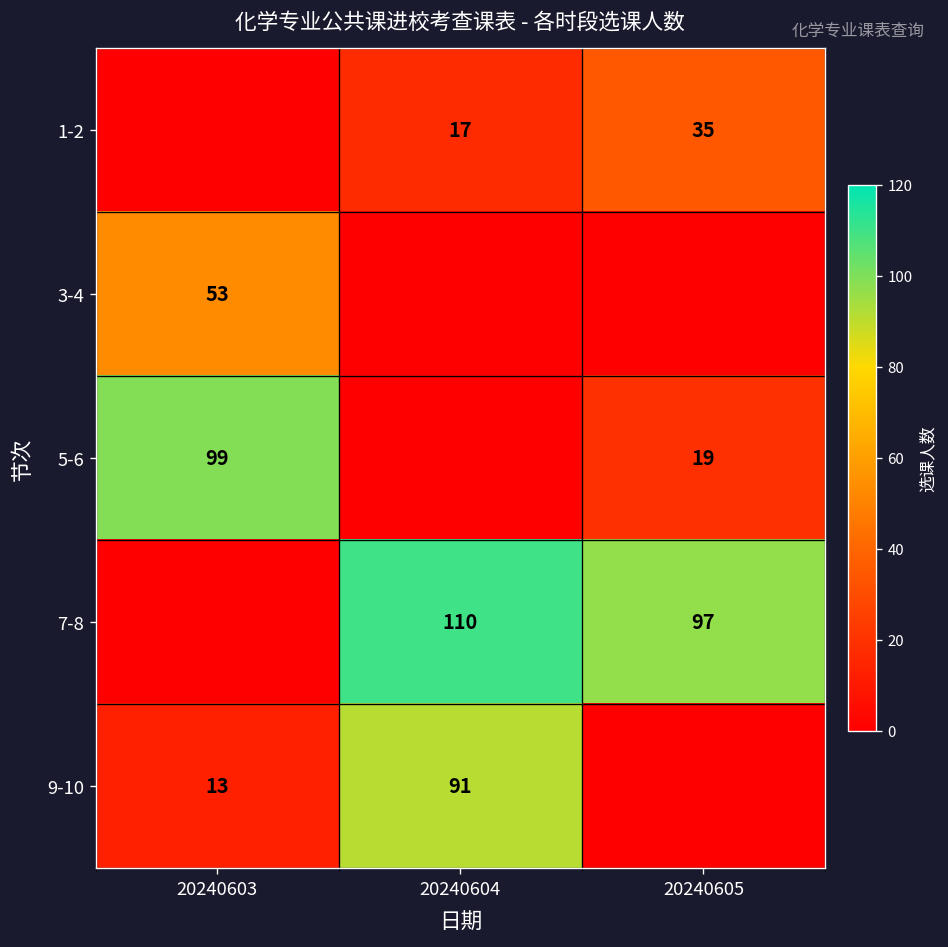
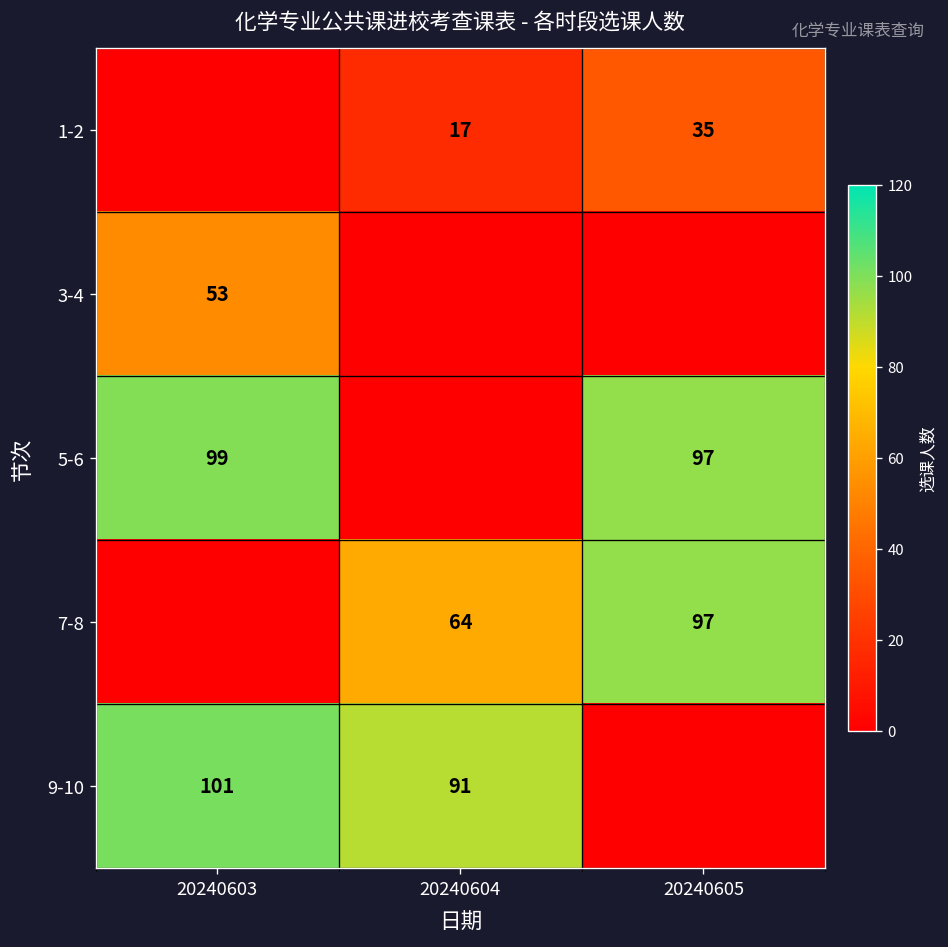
  {
    "1-2": {
      "20240604": 17,
      "20240605": 35
    },
    "3-4": {
      "20240603": 53
    },
    "5-6": {
      "20240603": 99,
-     "20240605": 19
+     "20240605": 97
    },
    "7-8": {
-     "20240604": 110,
+     "20240604": 64,
      "20240605": 97
    },
    "9-10": {
-     "20240603": 13,
+     "20240603": 101,
      "20240604": 91
    }
  }
